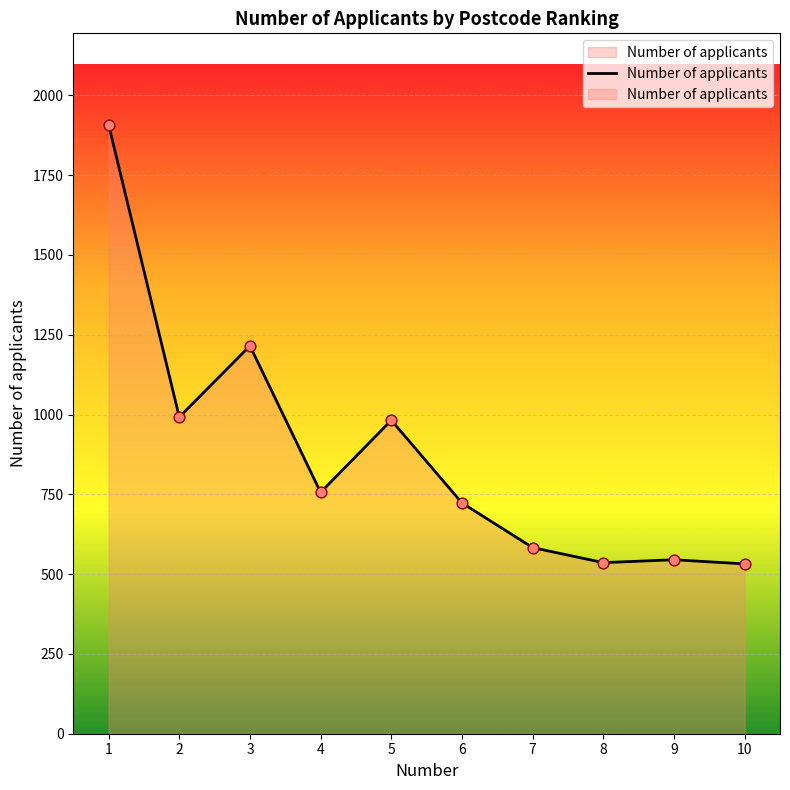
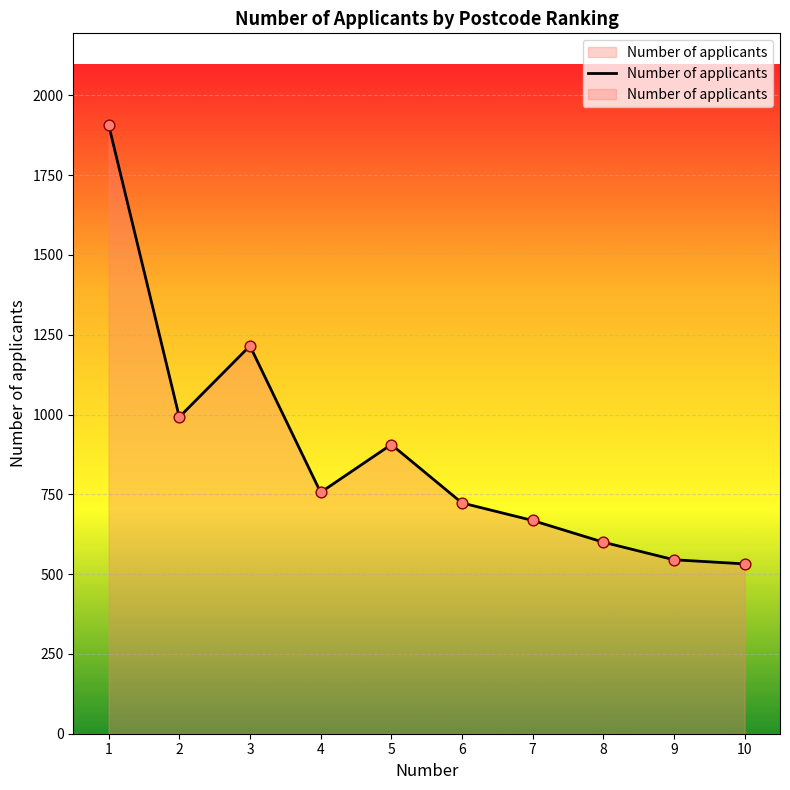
  {
    "1": 1910,
    "2": 990,
    "3": 1220,
    "4": 760,
-   "5": 980,
+   "5": 910,
    "6": 720,
-   "7": 580,
-   "8": 540,
+   "7": 670,
+   "8": 600,
    "9": 550,
    "10": 530
  }
